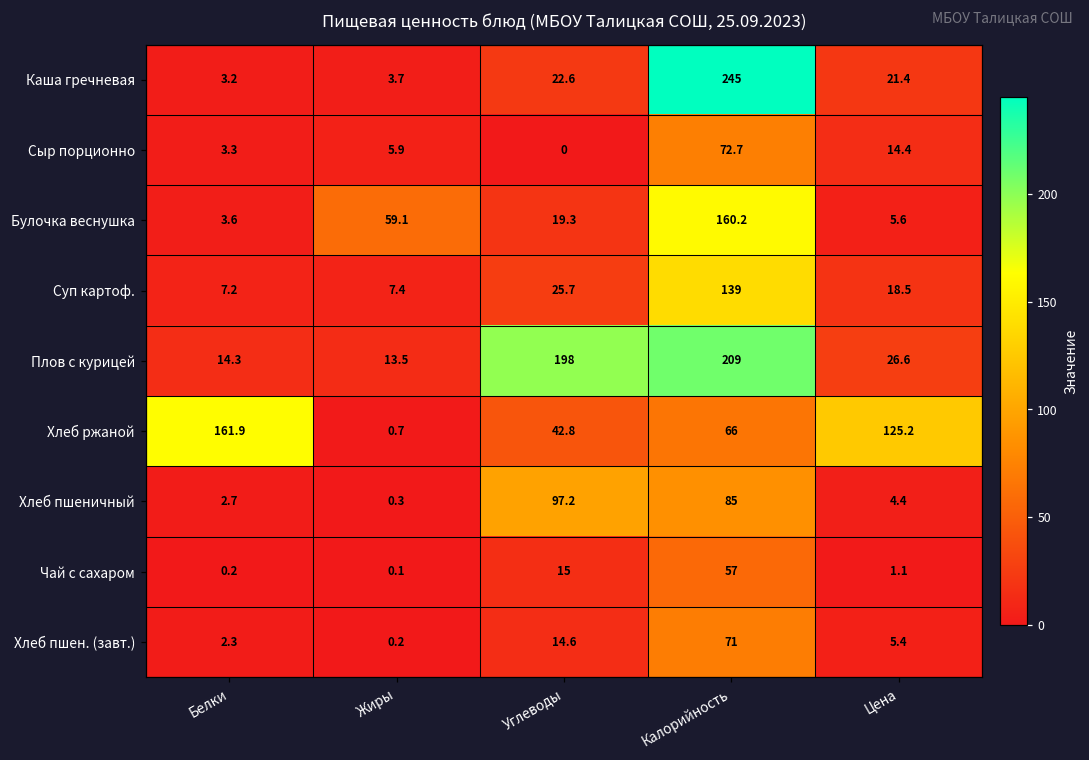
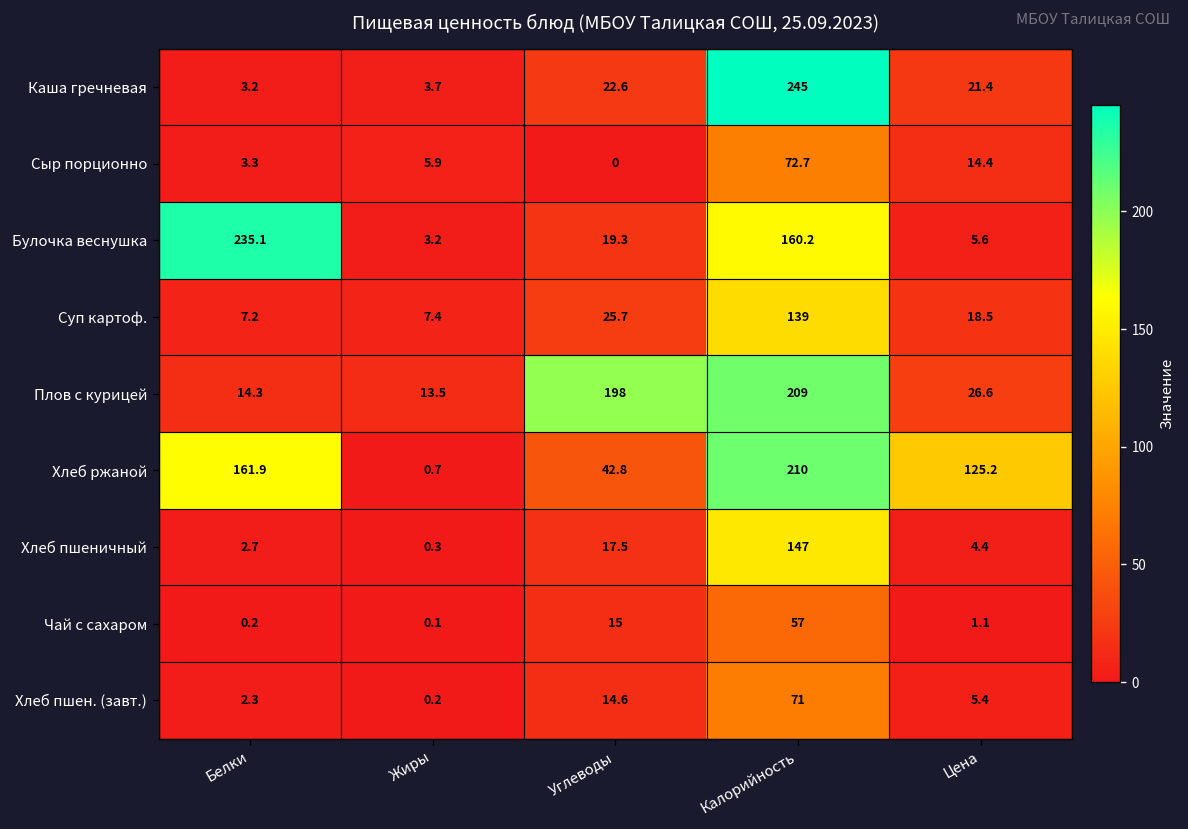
  {
    "Каша гречневая": {
      "Белки": 3.2,
      "Жиры": 3.7,
      "Углеводы": 22.6,
      "Калорийность": 245,
      "Цена": 21.4
    },
    "Сыр порционно": {
      "Белки": 3.3,
      "Жиры": 5.9,
      "Углеводы": 0,
      "Калорийность": 72.7,
      "Цена": 14.4
    },
    "Булочка веснушка": {
-     "Белки": 3.6,
-     "Жиры": 59.1,
+     "Белки": 235.1,
+     "Жиры": 3.2,
      "Углеводы": 19.3,
      "Калорийность": 160.2,
      "Цена": 5.6
    },
    "Суп картоф.": {
      "Белки": 7.2,
      "Жиры": 7.4,
      "Углеводы": 25.7,
      "Калорийность": 139,
      "Цена": 18.5
    },
    "Плов с курицей": {
      "Белки": 14.3,
      "Жиры": 13.5,
      "Углеводы": 198,
      "Калорийность": 209,
      "Цена": 26.6
    },
    "Хлеб ржаной": {
      "Белки": 161.9,
      "Жиры": 0.7,
      "Углеводы": 42.8,
-     "Калорийность": 66,
+     "Калорийность": 210,
      "Цена": 125.2
    },
    "Хлеб пшеничный": {
      "Белки": 2.7,
      "Жиры": 0.3,
-     "Углеводы": 97.2,
-     "Калорийность": 85,
+     "Углеводы": 17.5,
+     "Калорийность": 147,
      "Цена": 4.4
    },
    "Чай с сахаром": {
      "Белки": 0.2,
      "Жиры": 0.1,
      "Углеводы": 15,
      "Калорийность": 57,
      "Цена": 1.1
    },
    "Хлеб пшен. (завт.)": {
      "Белки": 2.3,
      "Жиры": 0.2,
      "Углеводы": 14.6,
      "Калорийность": 71,
      "Цена": 5.4
    }
  }
